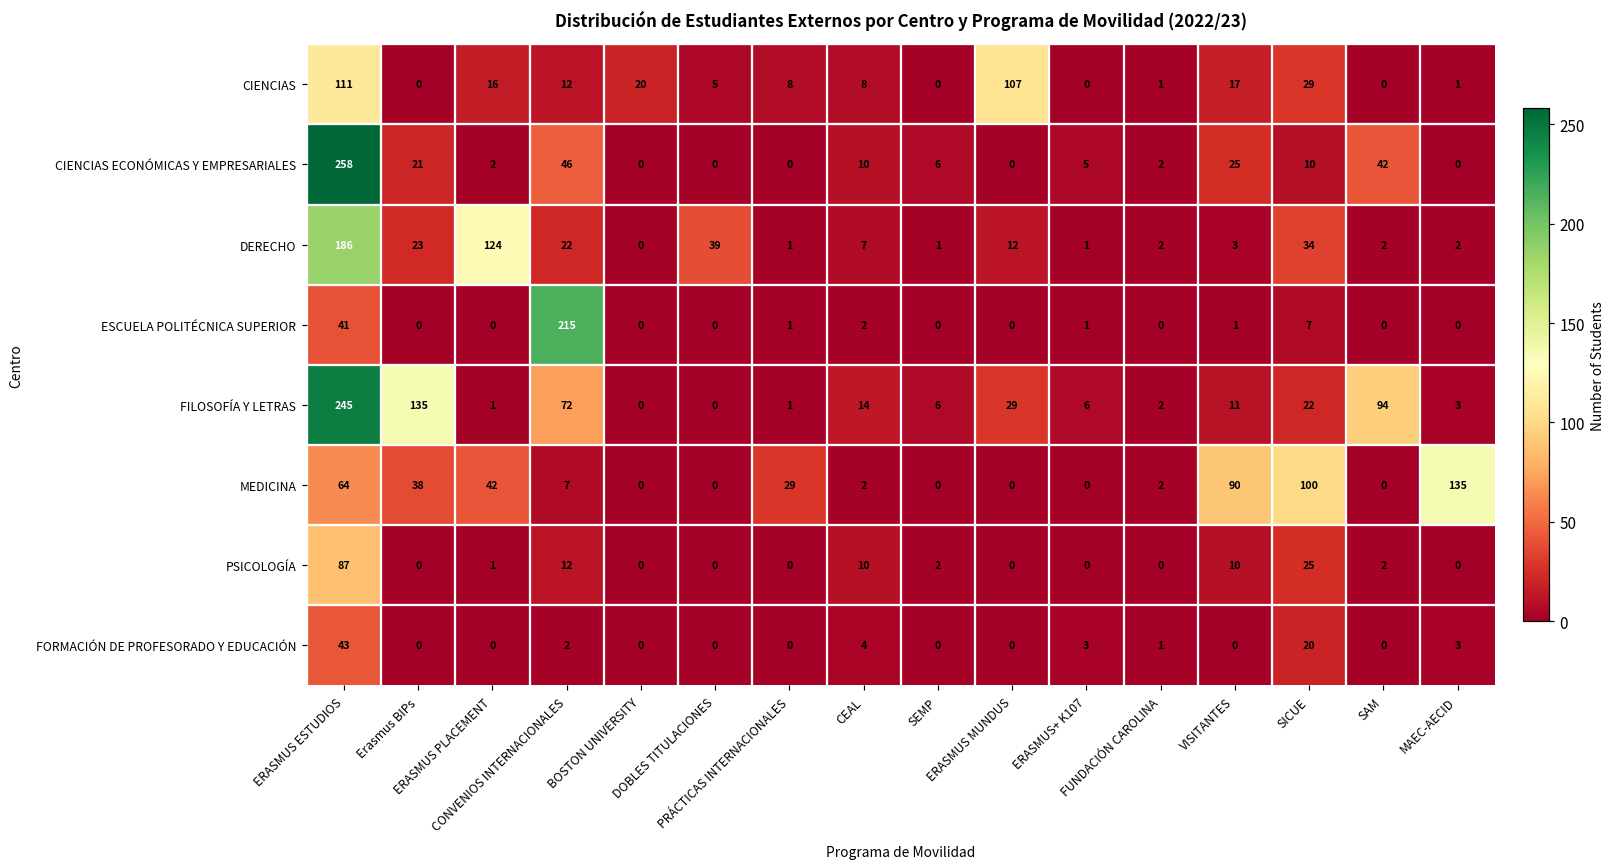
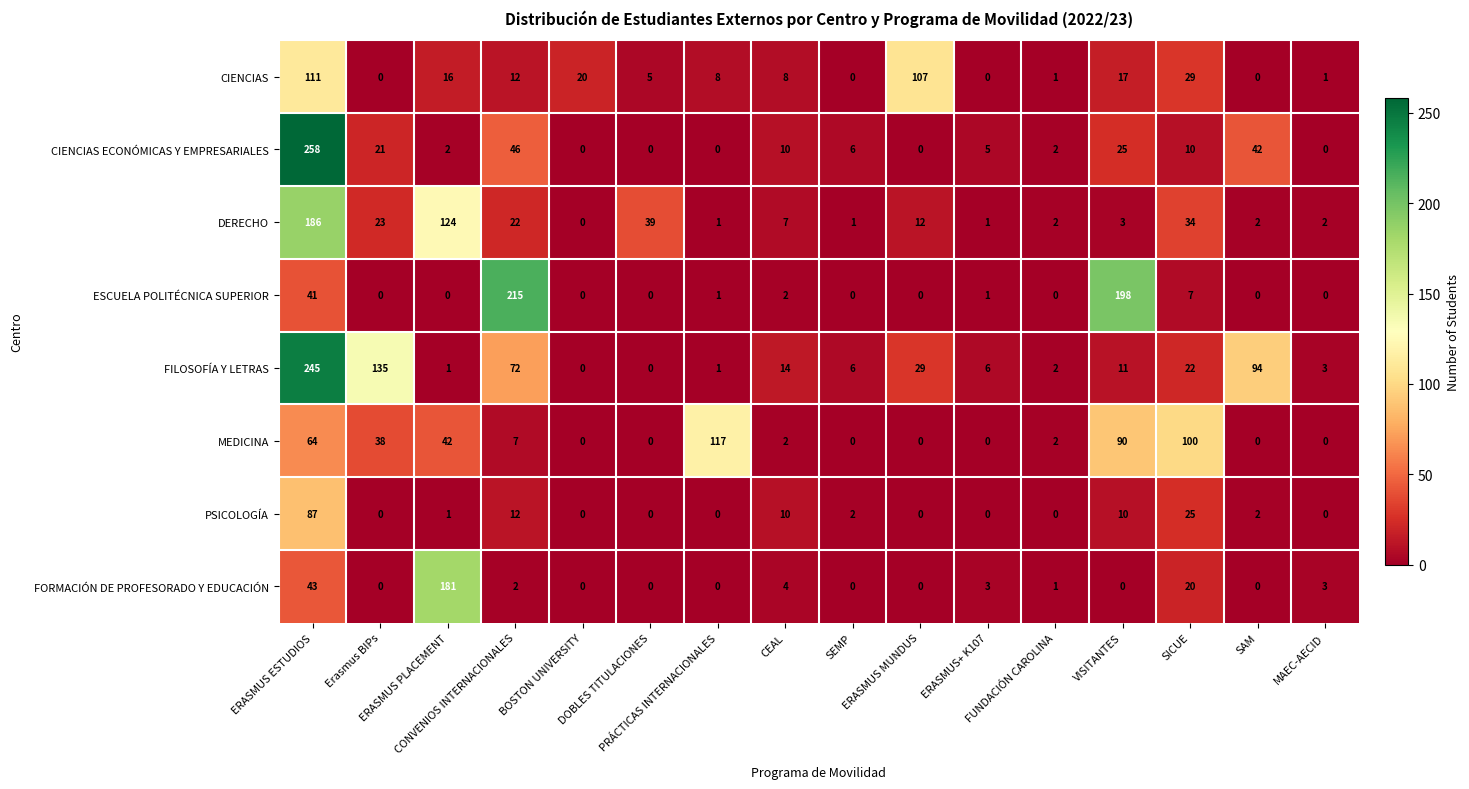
  {
    "CIENCIAS": {
      "ERASMUS ESTUDIOS": 111,
      "Erasmus BIPs": 0,
      "ERASMUS PLACEMENT": 16,
      "CONVENIOS INTERNACIONALES": 12,
      "BOSTON UNIVERSITY": 20,
      "DOBLES TITULACIONES": 5,
      "PRÁCTICAS INTERNACIONALES": 8,
      "CEAL": 8,
      "SEMP": 0,
      "ERASMUS MUNDUS": 107,
      "ERASMUS+ K107": 0,
      "FUNDACIÓN CAROLINA": 1,
      "VISITANTES": 17,
      "SICUE": 29,
      "SAM": 0,
      "MAEC-AECID": 1
    },
    "CIENCIAS ECONÓMICAS Y EMPRESARIALES": {
      "ERASMUS ESTUDIOS": 258,
      "Erasmus BIPs": 21,
      "ERASMUS PLACEMENT": 2,
      "CONVENIOS INTERNACIONALES": 46,
      "BOSTON UNIVERSITY": 0,
      "DOBLES TITULACIONES": 0,
      "PRÁCTICAS INTERNACIONALES": 0,
      "CEAL": 10,
      "SEMP": 6,
      "ERASMUS MUNDUS": 0,
      "ERASMUS+ K107": 5,
      "FUNDACIÓN CAROLINA": 2,
      "VISITANTES": 25,
      "SICUE": 10,
      "SAM": 42,
      "MAEC-AECID": 0
    },
    "DERECHO": {
      "ERASMUS ESTUDIOS": 186,
      "Erasmus BIPs": 23,
      "ERASMUS PLACEMENT": 124,
      "CONVENIOS INTERNACIONALES": 22,
      "BOSTON UNIVERSITY": 0,
      "DOBLES TITULACIONES": 39,
      "PRÁCTICAS INTERNACIONALES": 1,
      "CEAL": 7,
      "SEMP": 1,
      "ERASMUS MUNDUS": 12,
      "ERASMUS+ K107": 1,
      "FUNDACIÓN CAROLINA": 2,
      "VISITANTES": 3,
      "SICUE": 34,
      "SAM": 2,
      "MAEC-AECID": 2
    },
    "ESCUELA POLITÉCNICA SUPERIOR": {
      "ERASMUS ESTUDIOS": 41,
      "Erasmus BIPs": 0,
      "ERASMUS PLACEMENT": 0,
      "CONVENIOS INTERNACIONALES": 215,
      "BOSTON UNIVERSITY": 0,
      "DOBLES TITULACIONES": 0,
      "PRÁCTICAS INTERNACIONALES": 1,
      "CEAL": 2,
      "SEMP": 0,
      "ERASMUS MUNDUS": 0,
      "ERASMUS+ K107": 1,
      "FUNDACIÓN CAROLINA": 0,
-     "VISITANTES": 1,
+     "VISITANTES": 198,
      "SICUE": 7,
      "SAM": 0,
      "MAEC-AECID": 0
    },
    "FILOSOFÍA Y LETRAS": {
      "ERASMUS ESTUDIOS": 245,
      "Erasmus BIPs": 135,
      "ERASMUS PLACEMENT": 1,
      "CONVENIOS INTERNACIONALES": 72,
      "BOSTON UNIVERSITY": 0,
      "DOBLES TITULACIONES": 0,
      "PRÁCTICAS INTERNACIONALES": 1,
      "CEAL": 14,
      "SEMP": 6,
      "ERASMUS MUNDUS": 29,
      "ERASMUS+ K107": 6,
      "FUNDACIÓN CAROLINA": 2,
      "VISITANTES": 11,
      "SICUE": 22,
      "SAM": 94,
      "MAEC-AECID": 3
    },
    "MEDICINA": {
      "ERASMUS ESTUDIOS": 64,
      "Erasmus BIPs": 38,
      "ERASMUS PLACEMENT": 42,
      "CONVENIOS INTERNACIONALES": 7,
      "BOSTON UNIVERSITY": 0,
      "DOBLES TITULACIONES": 0,
-     "PRÁCTICAS INTERNACIONALES": 29,
+     "PRÁCTICAS INTERNACIONALES": 117,
      "CEAL": 2,
      "SEMP": 0,
      "ERASMUS MUNDUS": 0,
      "ERASMUS+ K107": 0,
      "FUNDACIÓN CAROLINA": 2,
      "VISITANTES": 90,
      "SICUE": 100,
      "SAM": 0,
-     "MAEC-AECID": 135
+     "MAEC-AECID": 0
    },
    "PSICOLOGÍA": {
      "ERASMUS ESTUDIOS": 87,
      "Erasmus BIPs": 0,
      "ERASMUS PLACEMENT": 1,
      "CONVENIOS INTERNACIONALES": 12,
      "BOSTON UNIVERSITY": 0,
      "DOBLES TITULACIONES": 0,
      "PRÁCTICAS INTERNACIONALES": 0,
      "CEAL": 10,
      "SEMP": 2,
      "ERASMUS MUNDUS": 0,
      "ERASMUS+ K107": 0,
      "FUNDACIÓN CAROLINA": 0,
      "VISITANTES": 10,
      "SICUE": 25,
      "SAM": 2,
      "MAEC-AECID": 0
    },
    "FORMACIÓN DE PROFESORADO Y EDUCACIÓN": {
      "ERASMUS ESTUDIOS": 43,
      "Erasmus BIPs": 0,
-     "ERASMUS PLACEMENT": 0,
+     "ERASMUS PLACEMENT": 181,
      "CONVENIOS INTERNACIONALES": 2,
      "BOSTON UNIVERSITY": 0,
      "DOBLES TITULACIONES": 0,
      "PRÁCTICAS INTERNACIONALES": 0,
      "CEAL": 4,
      "SEMP": 0,
      "ERASMUS MUNDUS": 0,
      "ERASMUS+ K107": 3,
      "FUNDACIÓN CAROLINA": 1,
      "VISITANTES": 0,
      "SICUE": 20,
      "SAM": 0,
      "MAEC-AECID": 3
    }
  }
